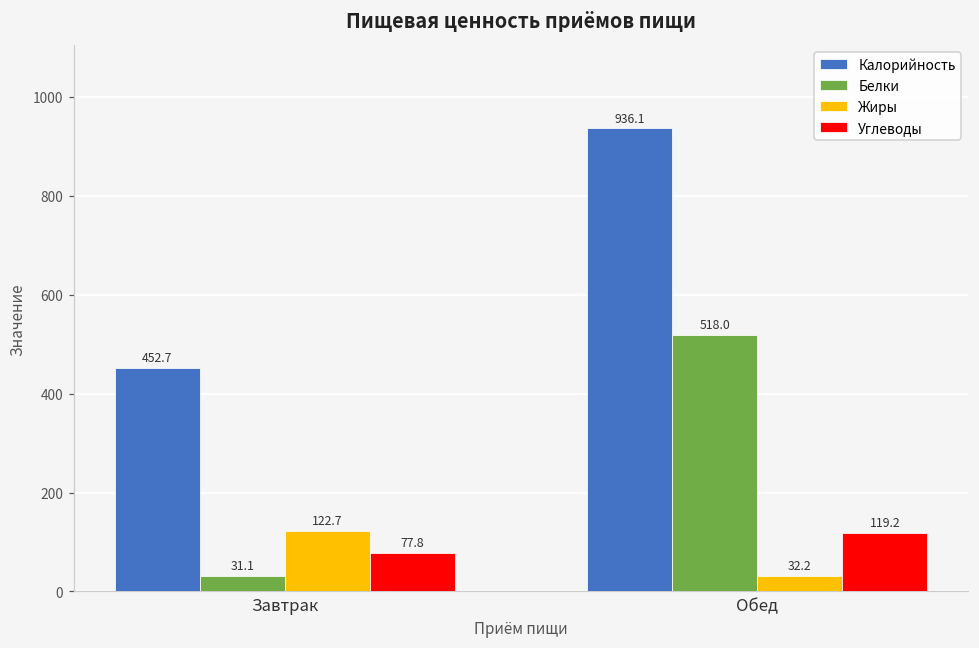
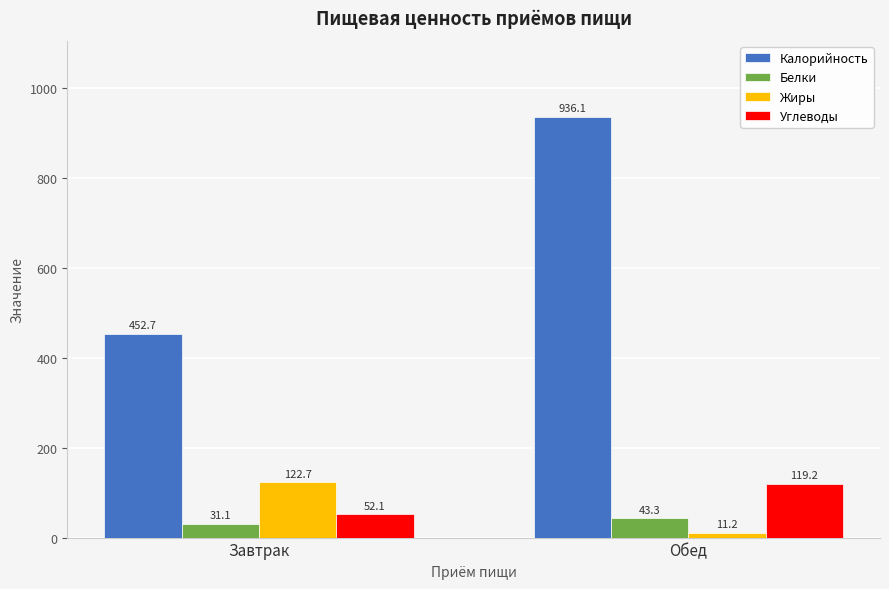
  {
    "Калорийность": {
      "Завтрак": 452.7,
      "Обед": 936.1
    },
    "Белки": {
      "Завтрак": 31.1,
-     "Обед": 518.0
+     "Обед": 43.3
    },
    "Жиры": {
      "Завтрак": 122.7,
-     "Обед": 32.2
+     "Обед": 11.2
    },
    "Углеводы": {
-     "Завтрак": 77.8,
+     "Завтрак": 52.1,
      "Обед": 119.2
    }
  }
